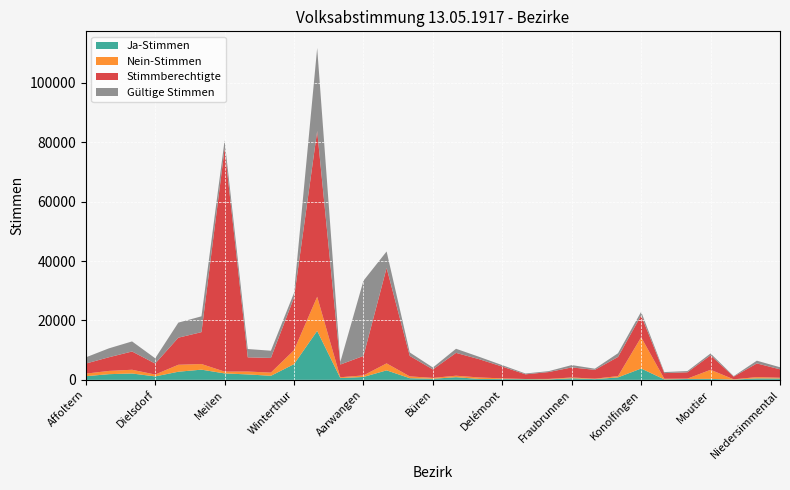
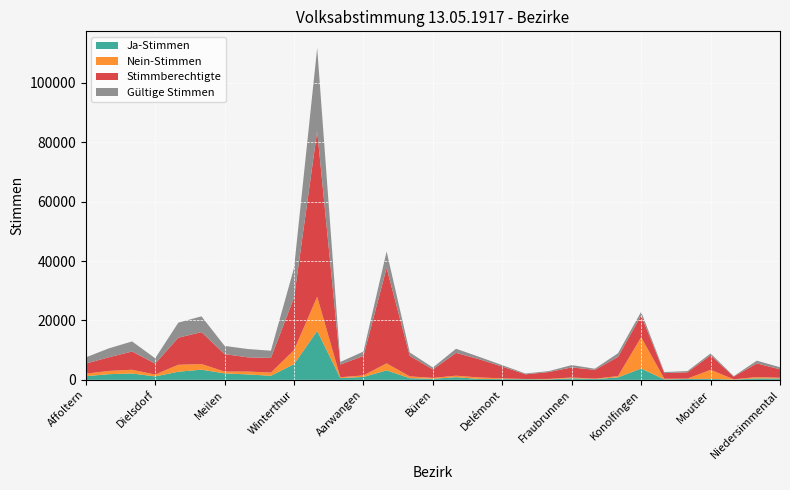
  {
    "Ja-Stimmen": {
      "Affoltern": 1000,
      "Winterthur": 5000,
      "Konolfingen": 4000
    },
    "Nein-Stimmen": {
      "Affoltern": 1000,
      "Winterthur": 5000,
      "Konolfingen": 11000,
      "Moutier": 3000
    },
    "Stimmberechtigte": {
      "Affoltern": 3000,
      "Dielsdorf": 4000,
-     "Meilen": 75000,
+     "Meilen": 6000,
      "Winterthur": 18000,
      "Aarwangen": 7000,
      "Konolfingen": 7000
    },
    "Gültige Stimmen": {
      "Affoltern": 2000,
      "Dielsdorf": 2000,
      "Meilen": 3000,
-     "Winterthur": 2000,
-     "Aarwangen": 25000,
+     "Winterthur": 10000,
+     "Aarwangen": 1000,
      "Konolfingen": 1000
    }
  }
